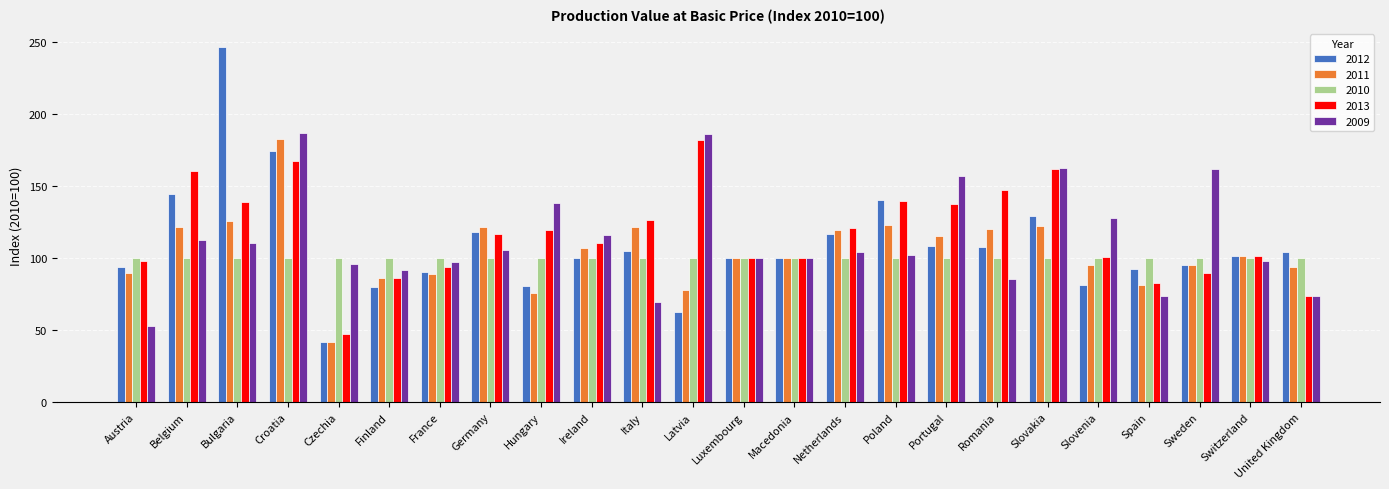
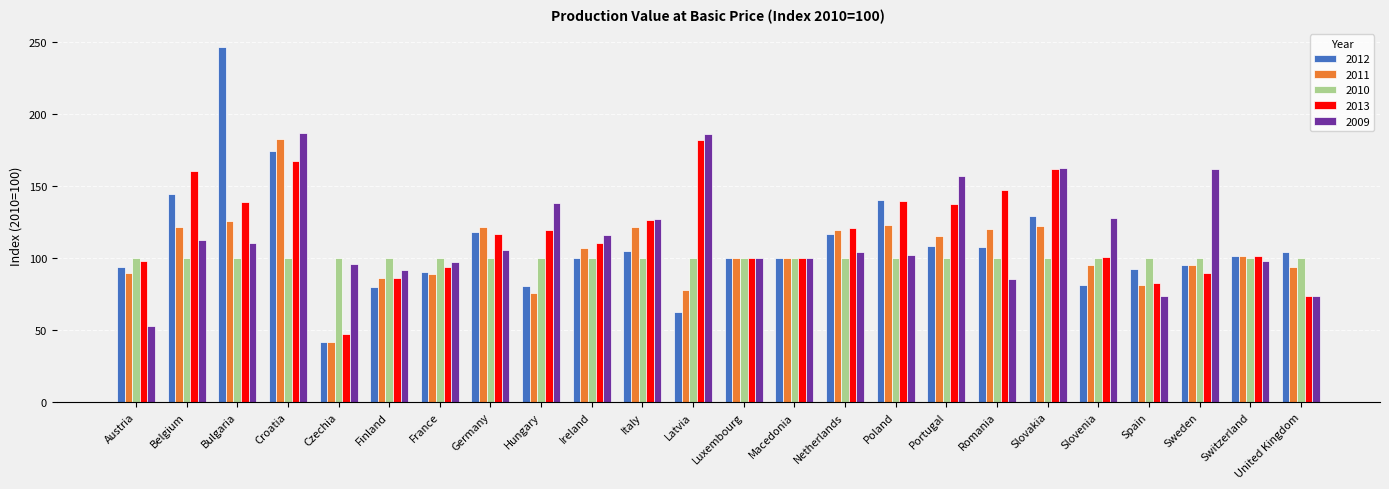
  {
    "2012": {
      "Austria": 94,
      "Belgium": 144,
      "Bulgaria": 247,
      "Croatia": 174,
      "Czechia": 41,
      "Finland": 80,
      "France": 90,
      "Germany": 118,
      "Hungary": 80,
      "Ireland": 100,
      "Italy": 105,
      "Latvia": 63,
      "Luxembourg": 100,
      "Macedonia": 100,
      "Netherlands": 117,
      "Poland": 140,
      "Portugal": 108,
      "Romania": 108,
      "Slovakia": 129,
      "Slovenia": 82,
      "Spain": 92,
      "Sweden": 95,
      "Switzerland": 101,
      "United Kingdom": 104
    },
    "2011": {
      "Austria": 89,
      "Belgium": 122,
      "Bulgaria": 125,
      "Croatia": 182,
      "Czechia": 41,
      "Finland": 86,
      "France": 89,
      "Germany": 122,
      "Hungary": 76,
      "Ireland": 107,
      "Italy": 122,
      "Latvia": 78,
      "Luxembourg": 100,
      "Macedonia": 100,
      "Netherlands": 119,
      "Poland": 123,
      "Portugal": 115,
      "Romania": 120,
      "Slovakia": 122,
      "Slovenia": 95,
      "Spain": 82,
      "Sweden": 95,
      "Switzerland": 101,
      "United Kingdom": 94
    },
    "2010": {
      "Austria": 100,
      "Belgium": 100,
      "Bulgaria": 100,
      "Croatia": 100,
      "Czechia": 100,
      "Finland": 100,
      "France": 100,
      "Germany": 100,
      "Hungary": 100,
      "Ireland": 100,
      "Italy": 100,
      "Latvia": 100,
      "Luxembourg": 100,
      "Macedonia": 100,
      "Netherlands": 100,
      "Poland": 100,
      "Portugal": 100,
      "Romania": 100,
      "Slovakia": 100,
      "Slovenia": 100,
      "Spain": 100,
      "Sweden": 100,
      "Switzerland": 100,
      "United Kingdom": 100
    },
    "2013": {
      "Austria": 98,
      "Belgium": 160,
      "Bulgaria": 139,
      "Croatia": 167,
      "Czechia": 47,
      "Finland": 86,
      "France": 94,
      "Germany": 117,
      "Hungary": 119,
      "Ireland": 110,
      "Italy": 127,
      "Latvia": 182,
      "Luxembourg": 100,
      "Macedonia": 100,
      "Netherlands": 121,
      "Poland": 140,
      "Portugal": 138,
      "Romania": 147,
      "Slovakia": 162,
      "Slovenia": 101,
      "Spain": 83,
      "Sweden": 90,
      "Switzerland": 101,
      "United Kingdom": 73
    },
    "2009": {
      "Austria": 53,
      "Belgium": 112,
      "Bulgaria": 111,
      "Croatia": 187,
      "Czechia": 96,
      "Finland": 92,
      "France": 97,
      "Germany": 105,
      "Hungary": 138,
      "Ireland": 116,
-     "Italy": 70,
+     "Italy": 127,
      "Latvia": 186,
      "Luxembourg": 100,
      "Macedonia": 100,
      "Netherlands": 104,
      "Poland": 102,
      "Portugal": 157,
      "Romania": 85,
      "Slovakia": 163,
      "Slovenia": 128,
      "Spain": 73,
      "Sweden": 162,
      "Switzerland": 98,
      "United Kingdom": 73
    }
  }
